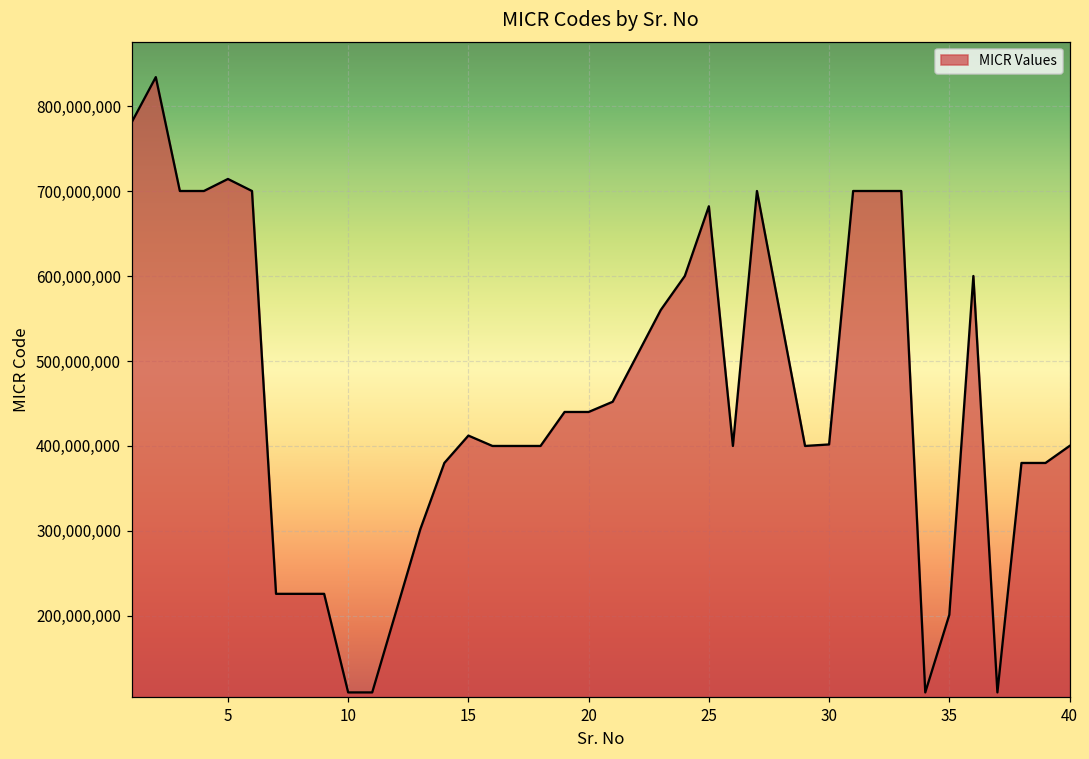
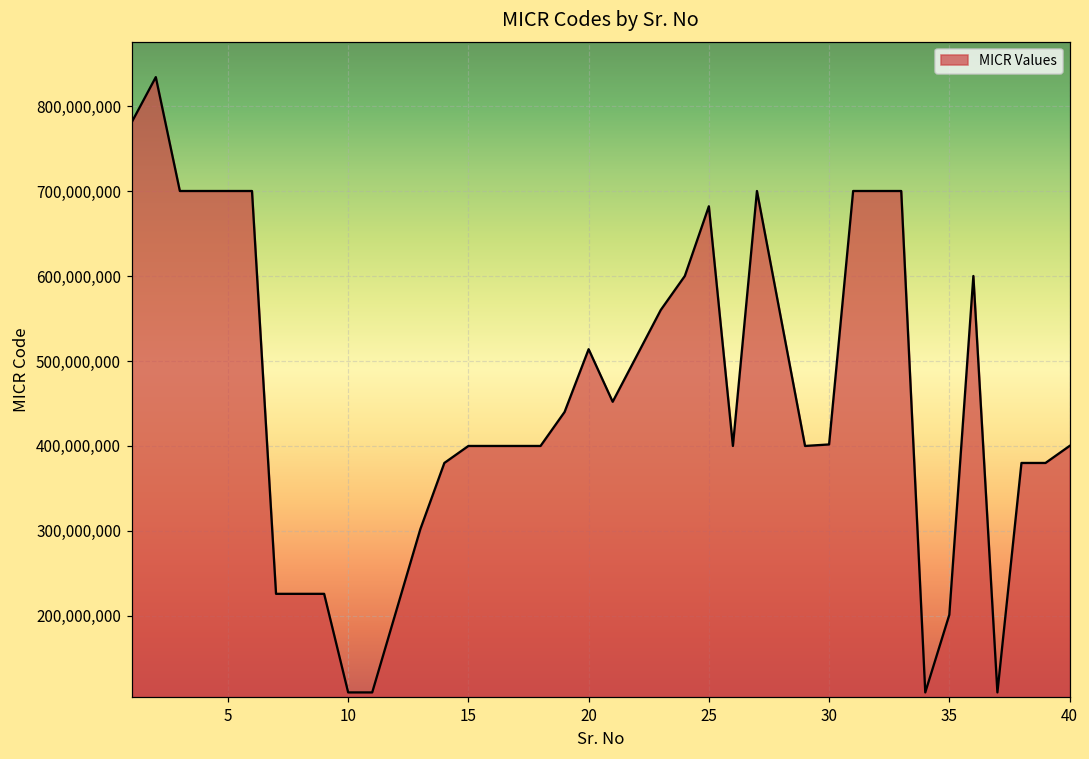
  {
-   "5": "710,000,000",
+   "5": "700,000,000",
    "10": "110,000,000",
-   "15": "410,000,000",
-   "20": "440,000,000",
+   "15": "400,000,000",
+   "20": "510,000,000",
    "25": "680,000,000",
    "30": "400,000,000",
    "35": "200,000,000",
    "40": "400,000,000"
  }
